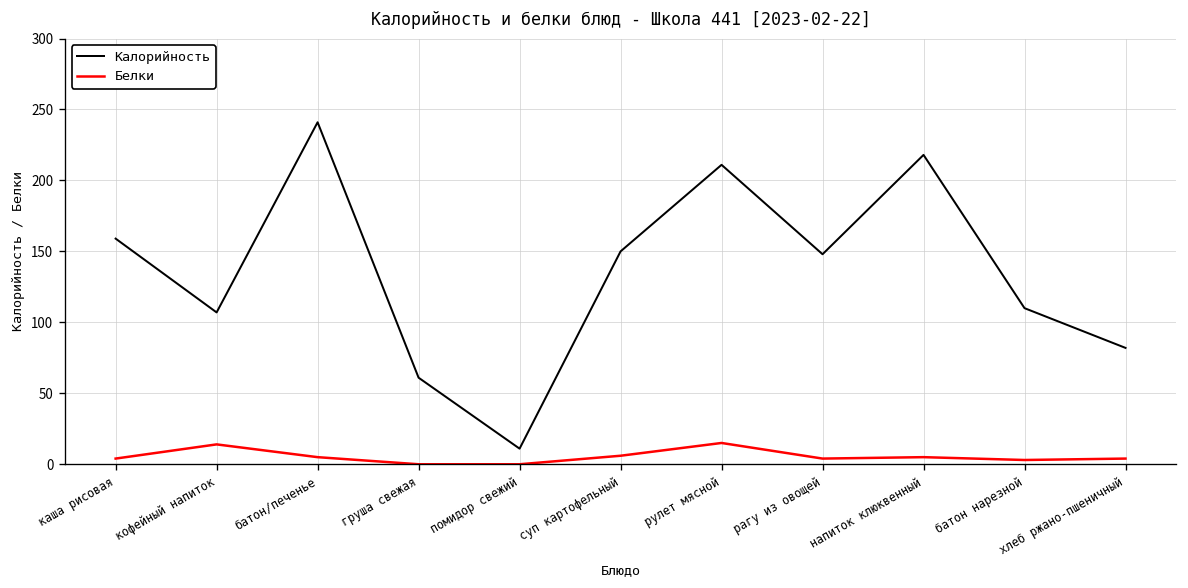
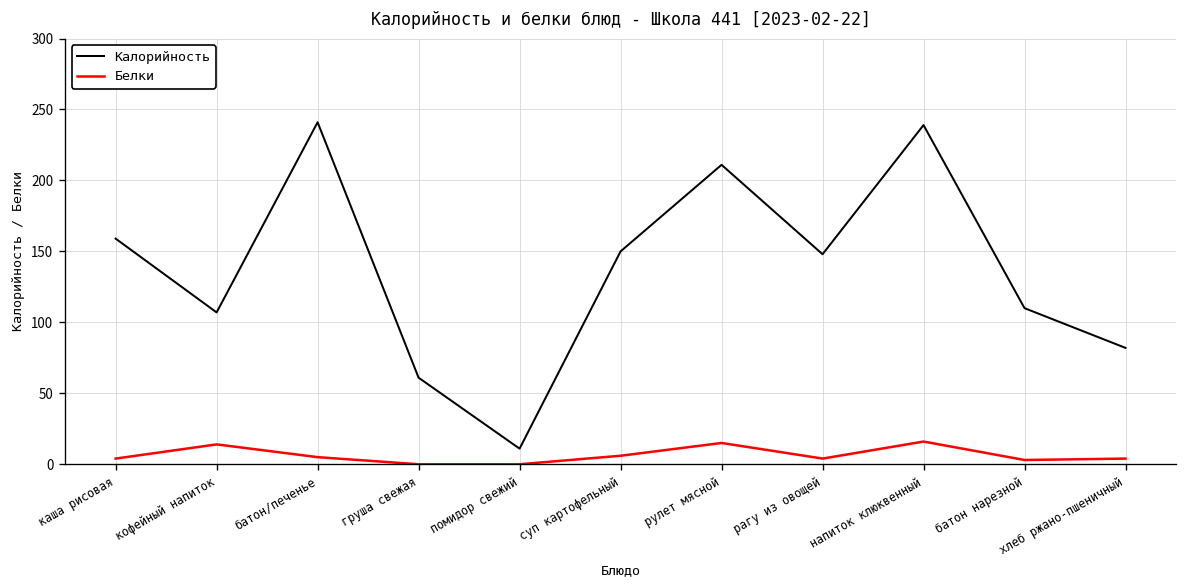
  {
    "Калорийность": {
      "каша рисовая": 159,
      "кофейный напиток": 107,
      "батон/печенье": 241,
      "груша свежая": 61,
      "помидор свежий": 11,
      "суп картофельный": 150,
      "рулет мясной": 211,
      "рагу из овощей": 148,
-     "напиток клюквенный": 218,
+     "напиток клюквенный": 239,
      "батон нарезной": 110,
      "хлеб ржано-пшеничный": 82
    },
    "Белки": {
      "каша рисовая": 4,
      "кофейный напиток": 14,
      "батон/печенье": 5,
      "груша свежая": 0,
      "помидор свежий": 0,
      "суп картофельный": 6,
      "рулет мясной": 15,
      "рагу из овощей": 4,
-     "напиток клюквенный": 5,
+     "напиток клюквенный": 16,
      "батон нарезной": 3,
      "хлеб ржано-пшеничный": 4
    }
  }
